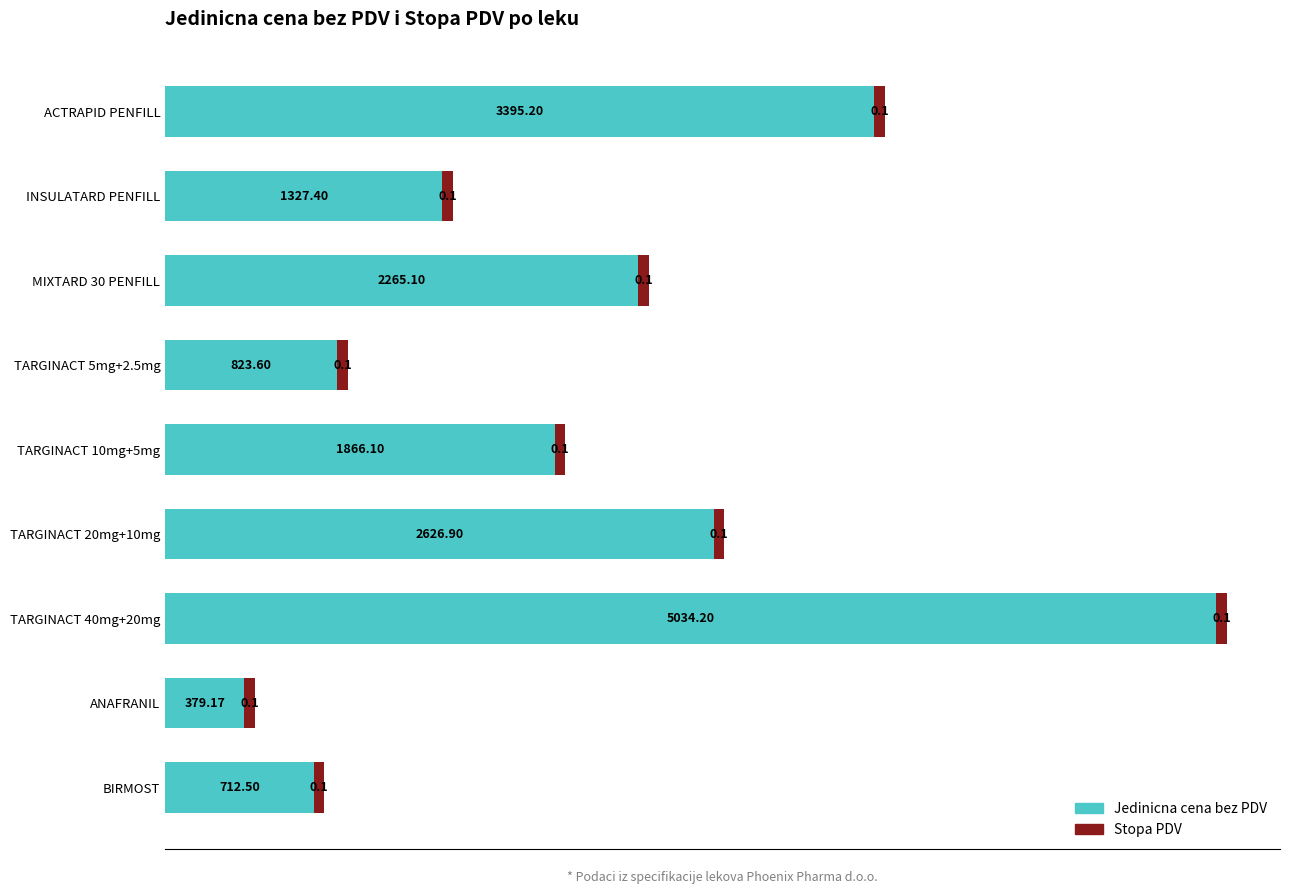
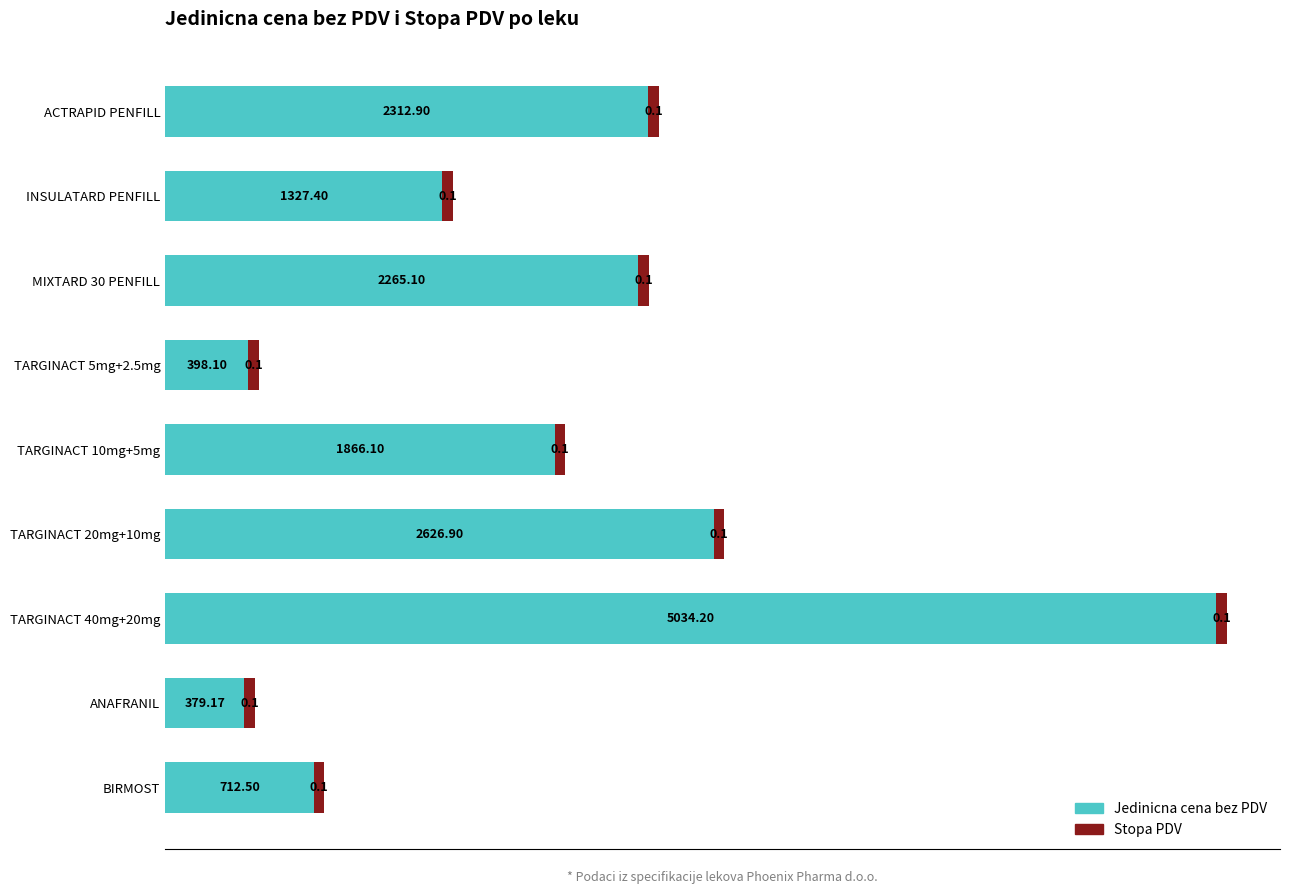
  {
    "Jedinicna cena bez PDV": {
-     "ACTRAPID PENFILL": 3395.20,
+     "ACTRAPID PENFILL": 2312.90,
      "INSULATARD PENFILL": 1327.40,
      "MIXTARD 30 PENFILL": 2265.10,
-     "TARGINACT 5mg+2.5mg": 823.60,
+     "TARGINACT 5mg+2.5mg": 398.10,
      "TARGINACT 10mg+5mg": 1866.10,
      "TARGINACT 20mg+10mg": 2626.90,
      "TARGINACT 40mg+20mg": 5034.20,
      "ANAFRANIL": 379.17,
      "BIRMOST": 712.50
    }
  }
